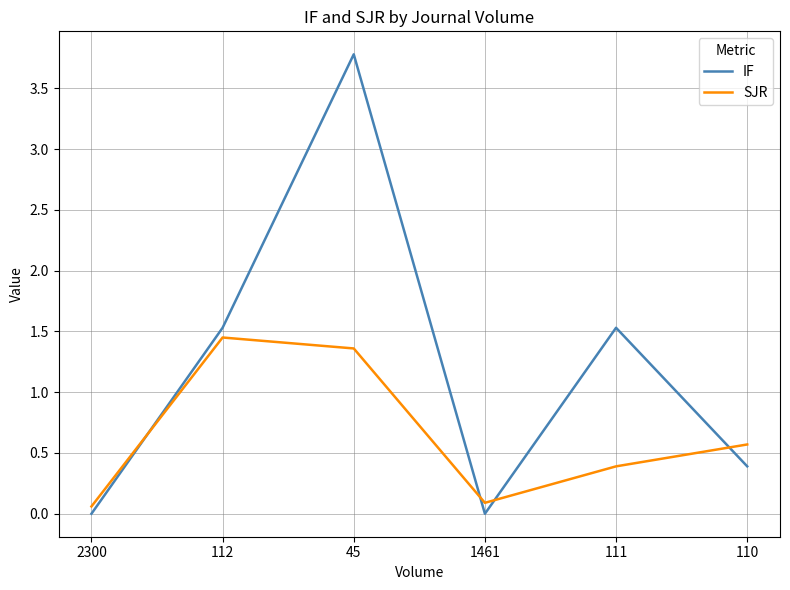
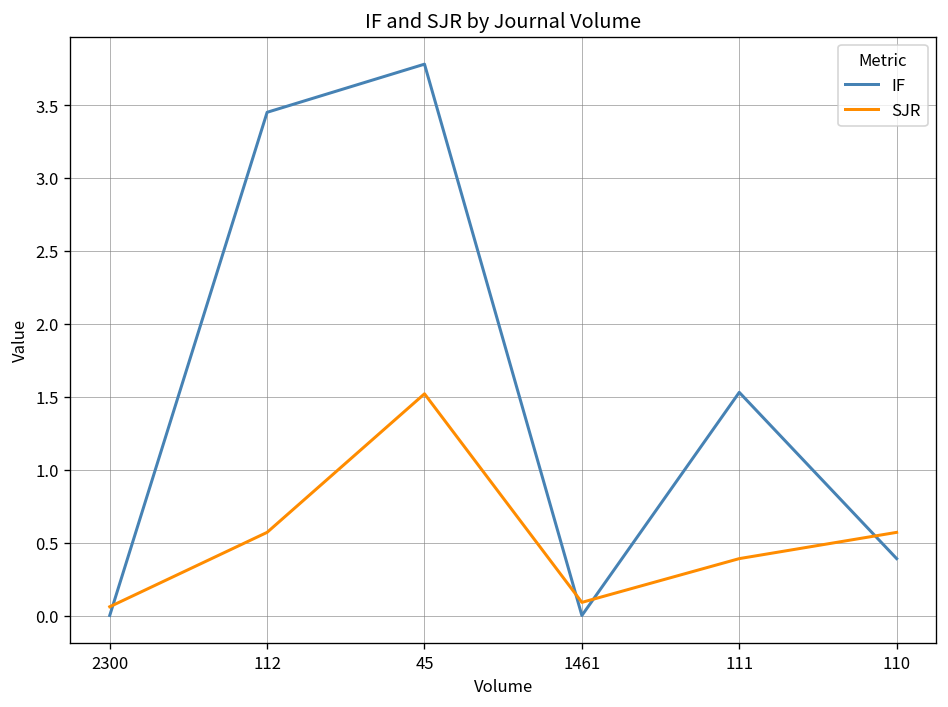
  {
    "IF": {
      "2300": 0.00,
-     "112": 1.53,
+     "112": 3.45,
      "45": 3.78,
      "1461": 0.00,
      "111": 1.53,
      "110": 0.39
    },
    "SJR": {
      "2300": 0.06,
-     "112": 1.45,
-     "45": 1.36,
+     "112": 0.57,
+     "45": 1.52,
      "1461": 0.09,
      "111": 0.39,
      "110": 0.57
    }
  }
